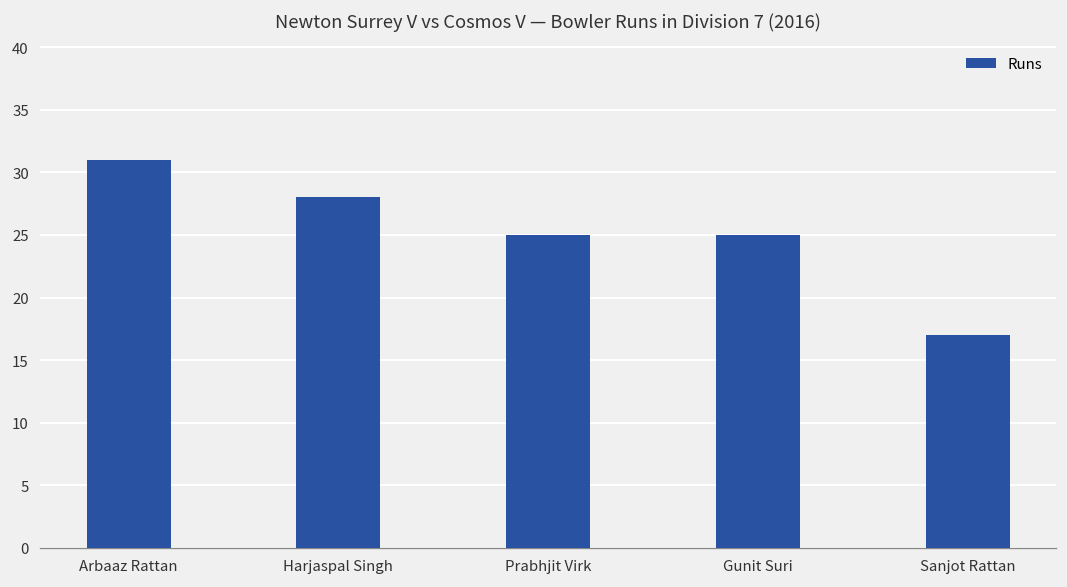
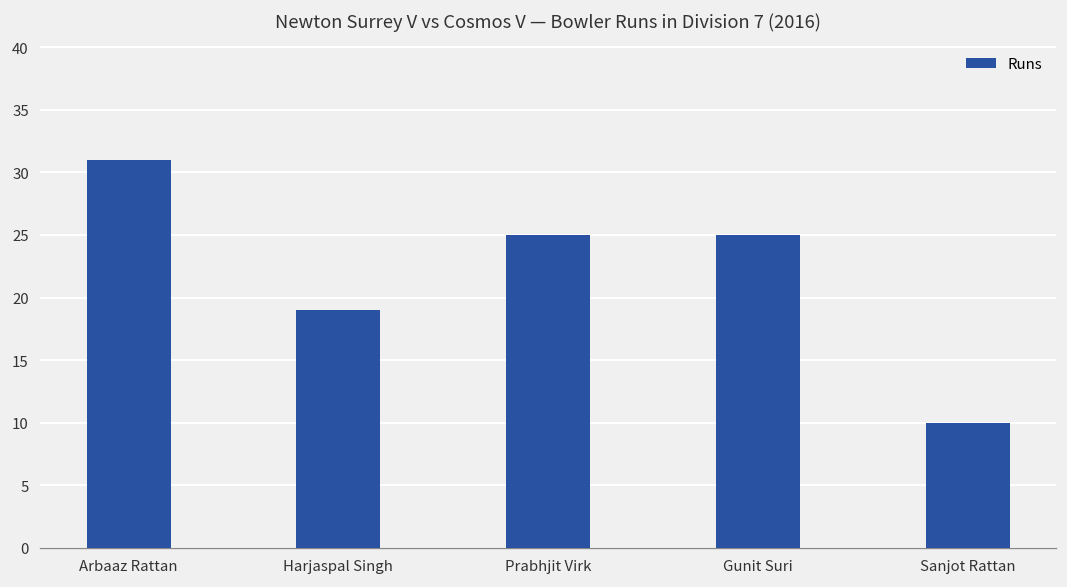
  {
    "Arbaaz Rattan": 31,
-   "Harjaspal Singh": 28,
+   "Harjaspal Singh": 19,
    "Prabhjit Virk": 25,
    "Gunit Suri": 25,
-   "Sanjot Rattan": 17
+   "Sanjot Rattan": 10
  }
